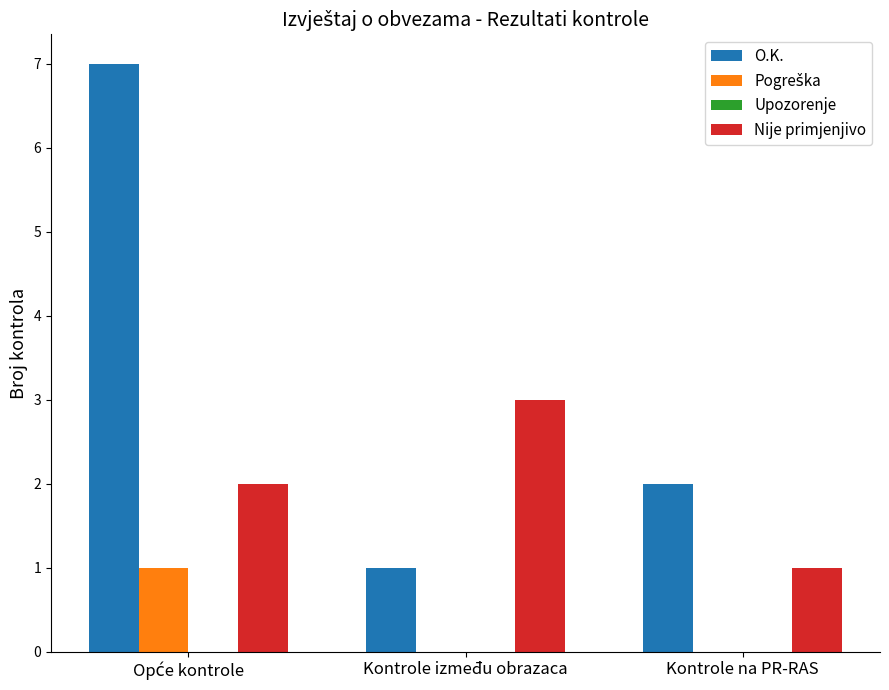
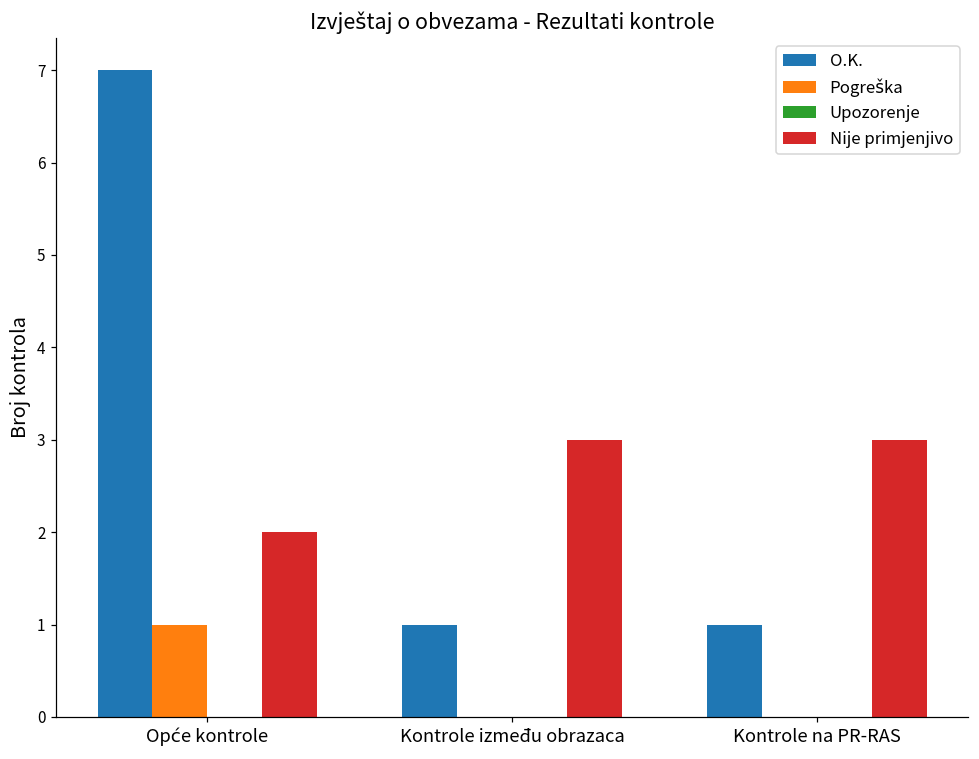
  {
    "O.K.": {
      "Opće kontrole": 7,
      "Kontrole između obrazaca": 1,
-     "Kontrole na PR-RAS": 2
+     "Kontrole na PR-RAS": 1
    },
    "Pogreška": {
      "Opće kontrole": 1,
      "Kontrole između obrazaca": 0,
      "Kontrole na PR-RAS": 0
    },
    "Upozorenje": {
      "Opće kontrole": 0,
      "Kontrole između obrazaca": 0,
      "Kontrole na PR-RAS": 0
    },
    "Nije primjenjivo": {
      "Opće kontrole": 2,
      "Kontrole između obrazaca": 3,
-     "Kontrole na PR-RAS": 1
+     "Kontrole na PR-RAS": 3
    }
  }
